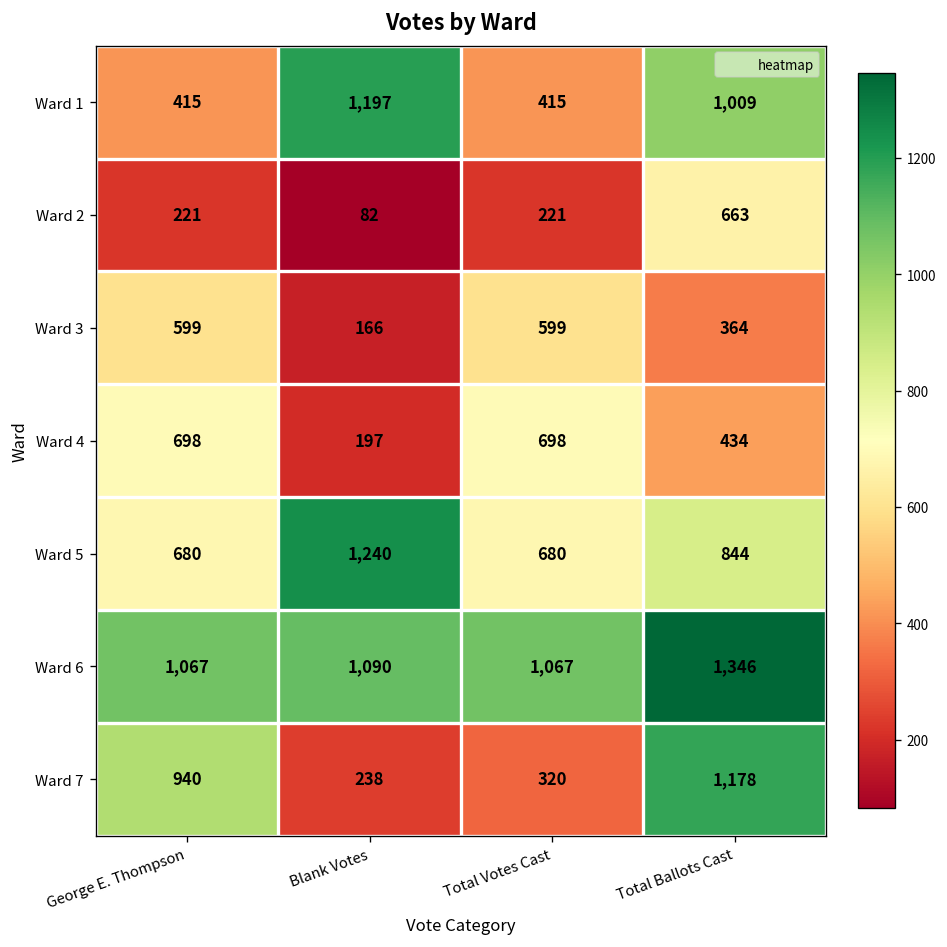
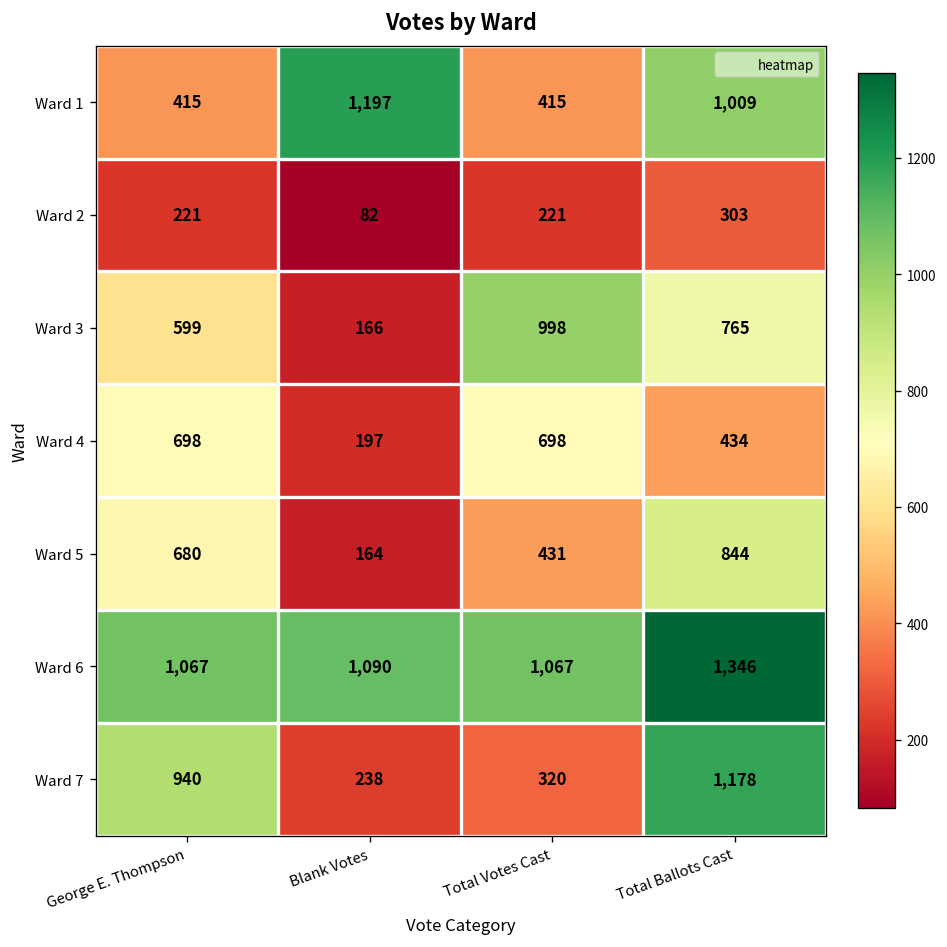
  {
    "Ward 1": {
      "George E. Thompson": "415",
      "Blank Votes": "1,197",
      "Total Votes Cast": "415",
      "Total Ballots Cast": "1,009"
    },
    "Ward 2": {
      "George E. Thompson": "221",
      "Blank Votes": "82",
      "Total Votes Cast": "221",
-     "Total Ballots Cast": "663"
+     "Total Ballots Cast": "303"
    },
    "Ward 3": {
      "George E. Thompson": "599",
      "Blank Votes": "166",
-     "Total Votes Cast": "599",
-     "Total Ballots Cast": "364"
+     "Total Votes Cast": "998",
+     "Total Ballots Cast": "765"
    },
    "Ward 4": {
      "George E. Thompson": "698",
      "Blank Votes": "197",
      "Total Votes Cast": "698",
      "Total Ballots Cast": "434"
    },
    "Ward 5": {
      "George E. Thompson": "680",
-     "Blank Votes": "1,240",
-     "Total Votes Cast": "680",
+     "Blank Votes": "164",
+     "Total Votes Cast": "431",
      "Total Ballots Cast": "844"
    },
    "Ward 6": {
      "George E. Thompson": "1,067",
      "Blank Votes": "1,090",
      "Total Votes Cast": "1,067",
      "Total Ballots Cast": "1,346"
    },
    "Ward 7": {
      "George E. Thompson": "940",
      "Blank Votes": "238",
      "Total Votes Cast": "320",
      "Total Ballots Cast": "1,178"
    }
  }
